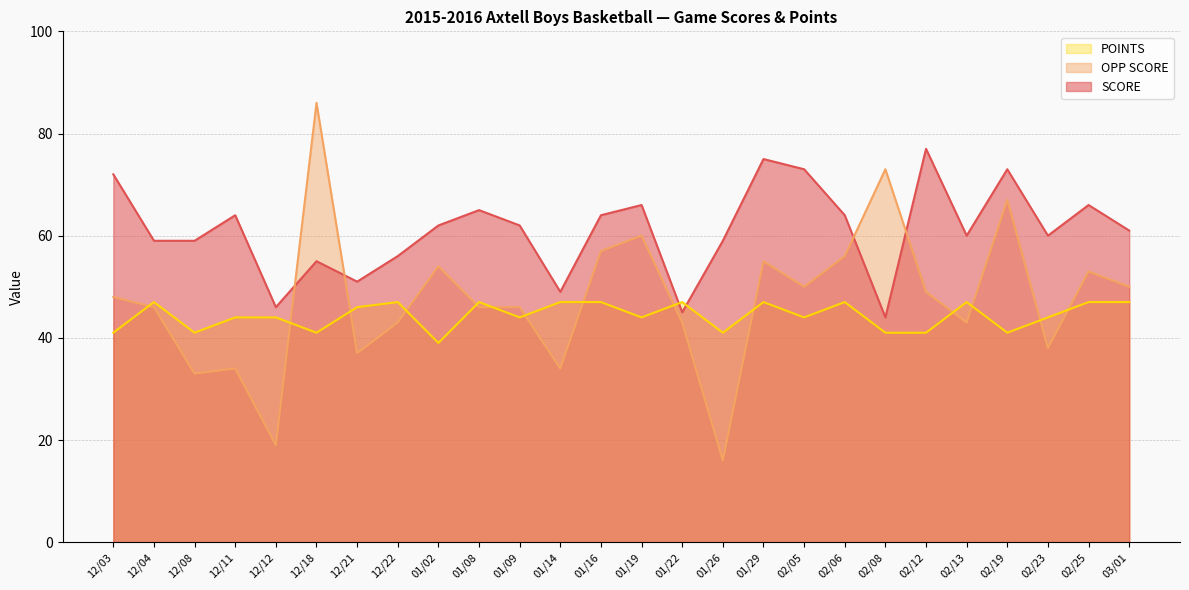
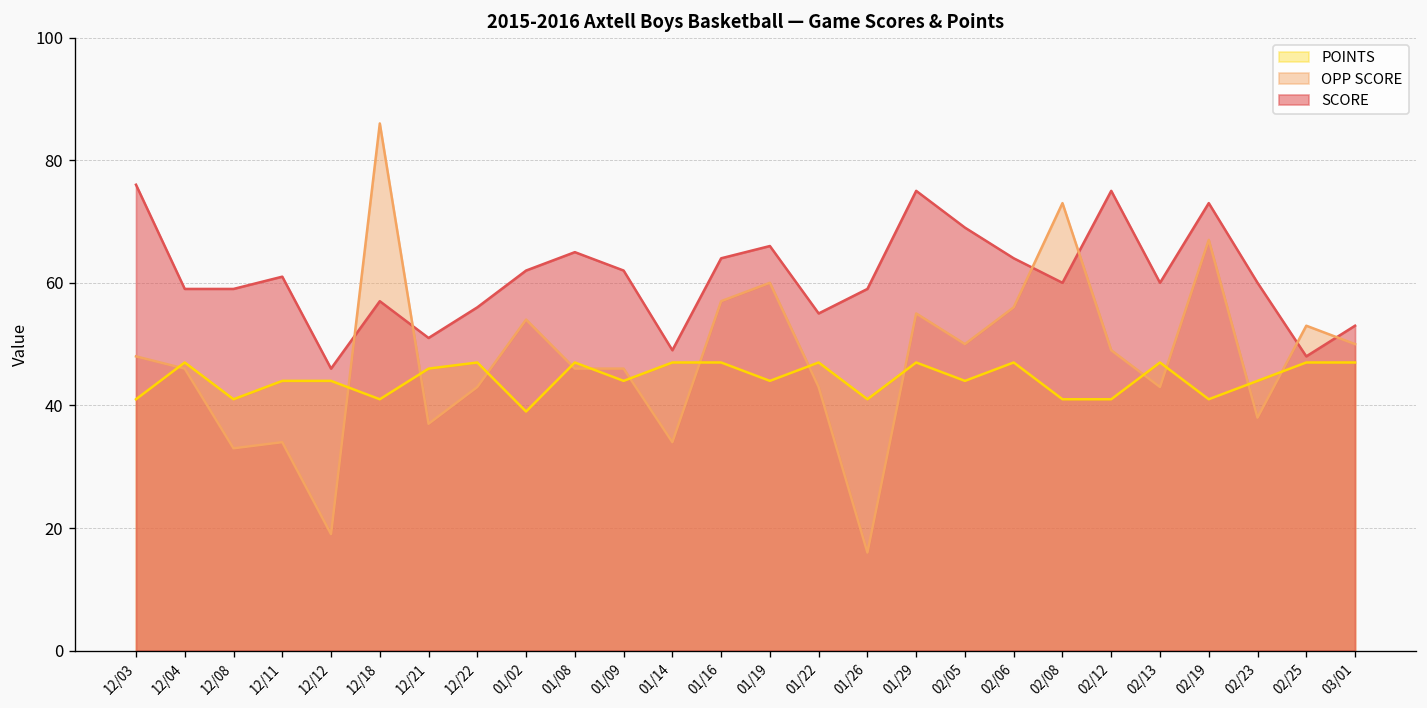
  {
    "SCORE": {
-     "12/03": 72,
+     "12/03": 76,
      "12/04": 59,
      "12/08": 59,
-     "12/11": 64,
+     "12/11": 61,
      "12/12": 46,
-     "12/18": 55,
+     "12/18": 57,
      "12/21": 51,
      "12/22": 56,
      "01/02": 62,
      "01/08": 65,
      "01/09": 62,
      "01/14": 49,
      "01/16": 64,
      "01/19": 66,
-     "01/22": 45,
+     "01/22": 55,
      "01/26": 59,
      "01/29": 75,
-     "02/05": 73,
+     "02/05": 69,
      "02/06": 64,
-     "02/08": 44,
-     "02/12": 77,
+     "02/08": 60,
+     "02/12": 75,
      "02/13": 60,
      "02/19": 73,
      "02/23": 60,
-     "02/25": 66,
-     "03/01": 61
+     "02/25": 48,
+     "03/01": 53
    }
  }
